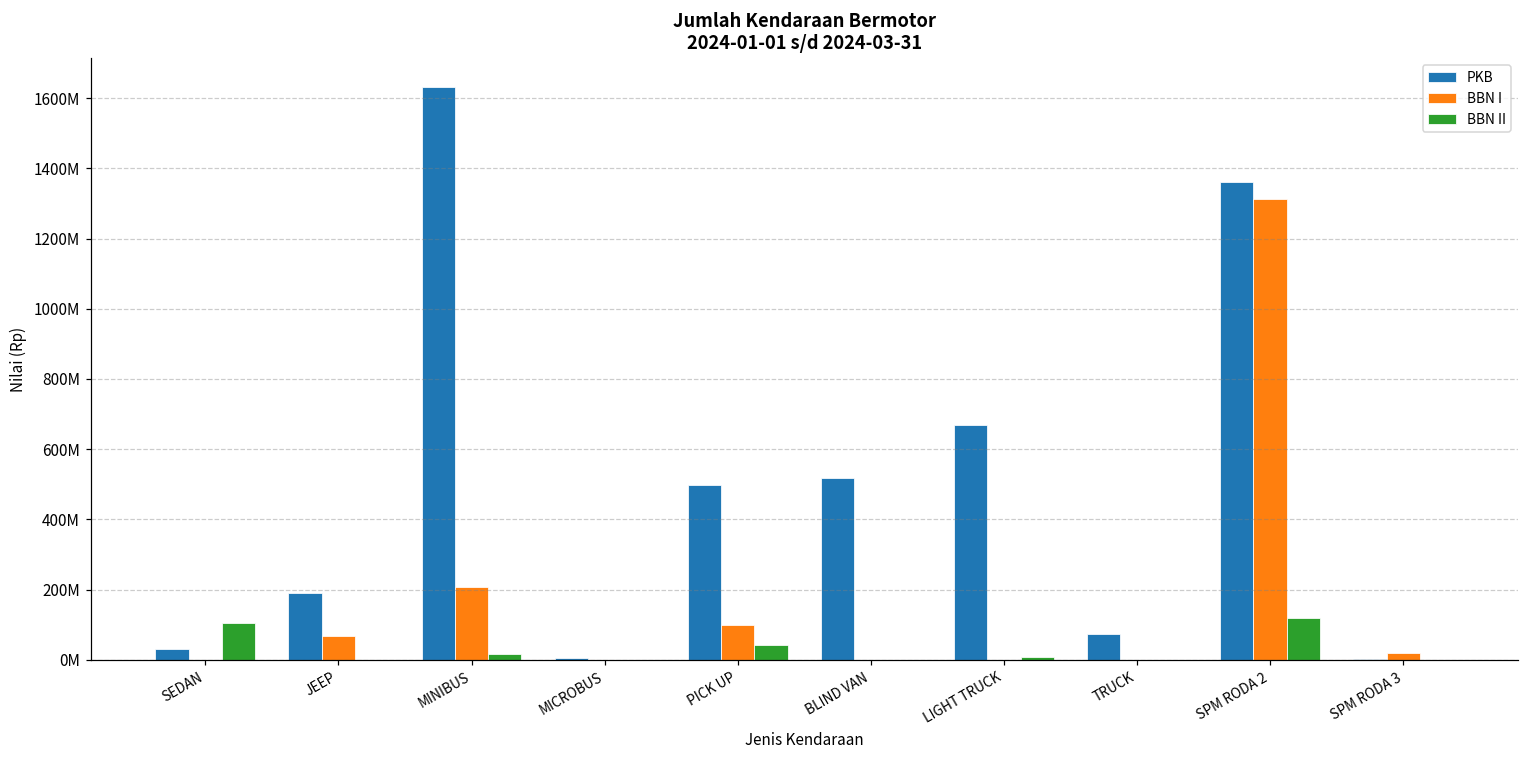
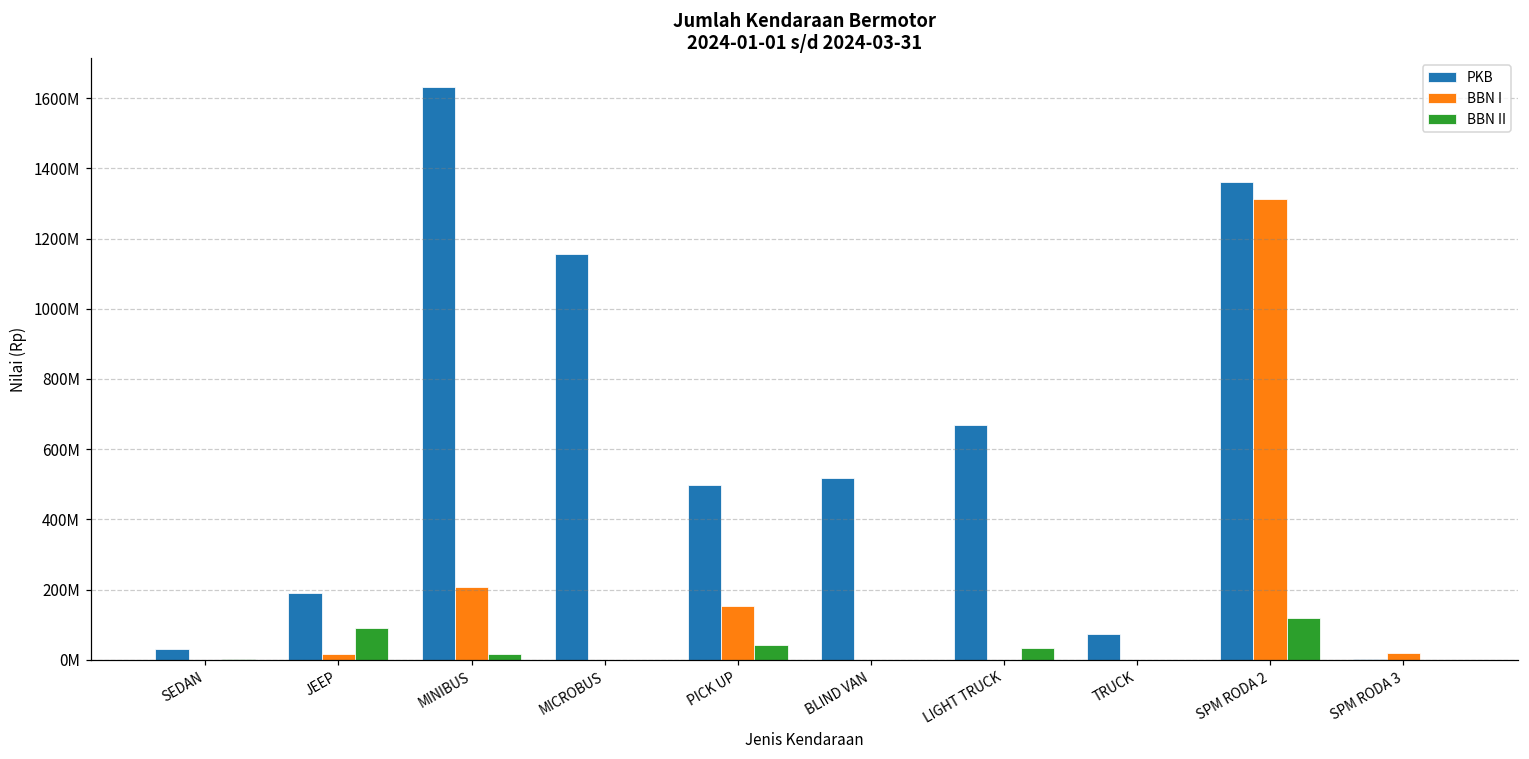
  {
    "PKB": {
      "SEDAN": 30000000,
      "JEEP": 190000000,
      "MINIBUS": 1630000000,
-     "MICROBUS": 10000000,
+     "MICROBUS": 1160000000,
      "PICK UP": 500000000,
      "BLIND VAN": 520000000,
      "LIGHT TRUCK": 670000000,
      "TRUCK": 70000000,
      "SPM RODA 2": 1360000000
    },
    "BBN I": {
      "SEDAN": 0,
-     "JEEP": 70000000,
+     "JEEP": 20000000,
      "MINIBUS": 210000000,
      "MICROBUS": 0,
-     "PICK UP": 100000000,
+     "PICK UP": 150000000,
      "BLIND VAN": 0,
      "LIGHT TRUCK": 0,
      "TRUCK": 0,
      "SPM RODA 2": 1310000000,
      "SPM RODA 3": 20000000
    },
    "BBN II": {
-     "SEDAN": 110000000,
-     "JEEP": 0,
+     "SEDAN": 0,
+     "JEEP": 90000000,
      "MINIBUS": 20000000,
      "MICROBUS": 0,
      "PICK UP": 40000000,
      "BLIND VAN": 0,
-     "LIGHT TRUCK": 10000000,
+     "LIGHT TRUCK": 30000000,
      "TRUCK": 0,
      "SPM RODA 2": 120000000,
      "SPM RODA 3": 0
    }
  }
